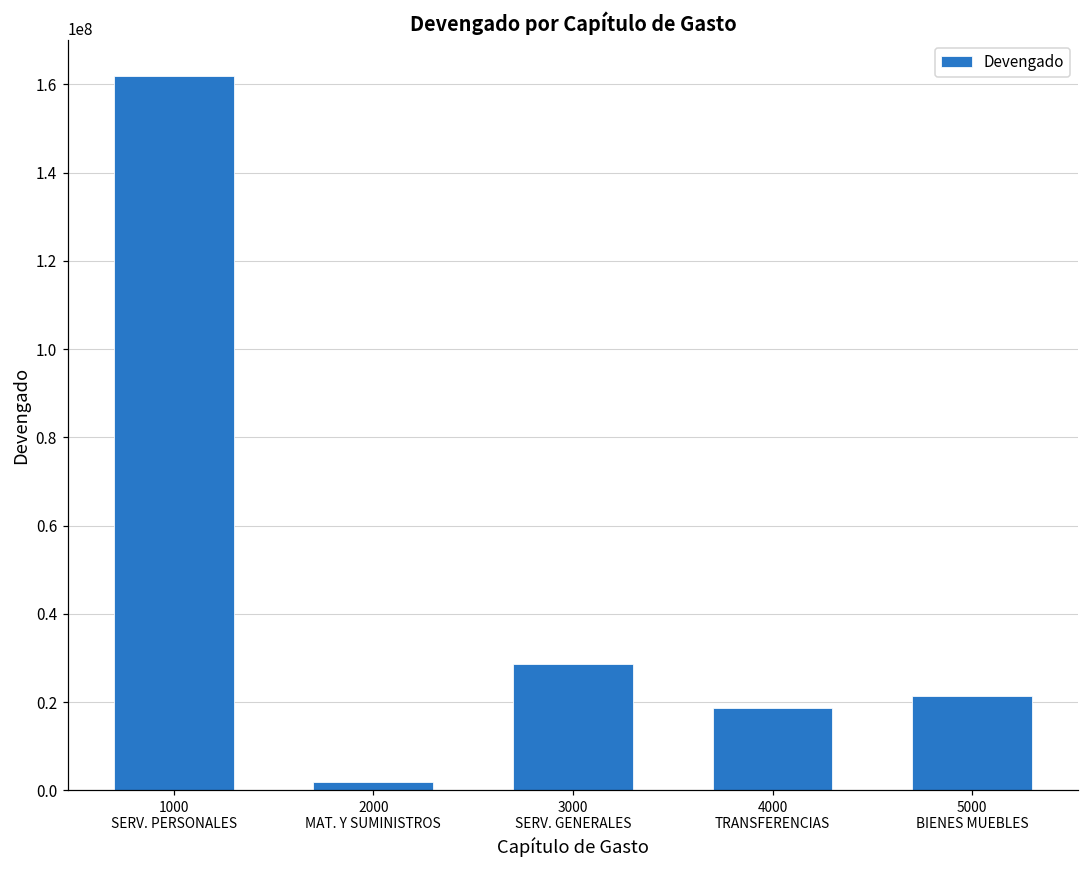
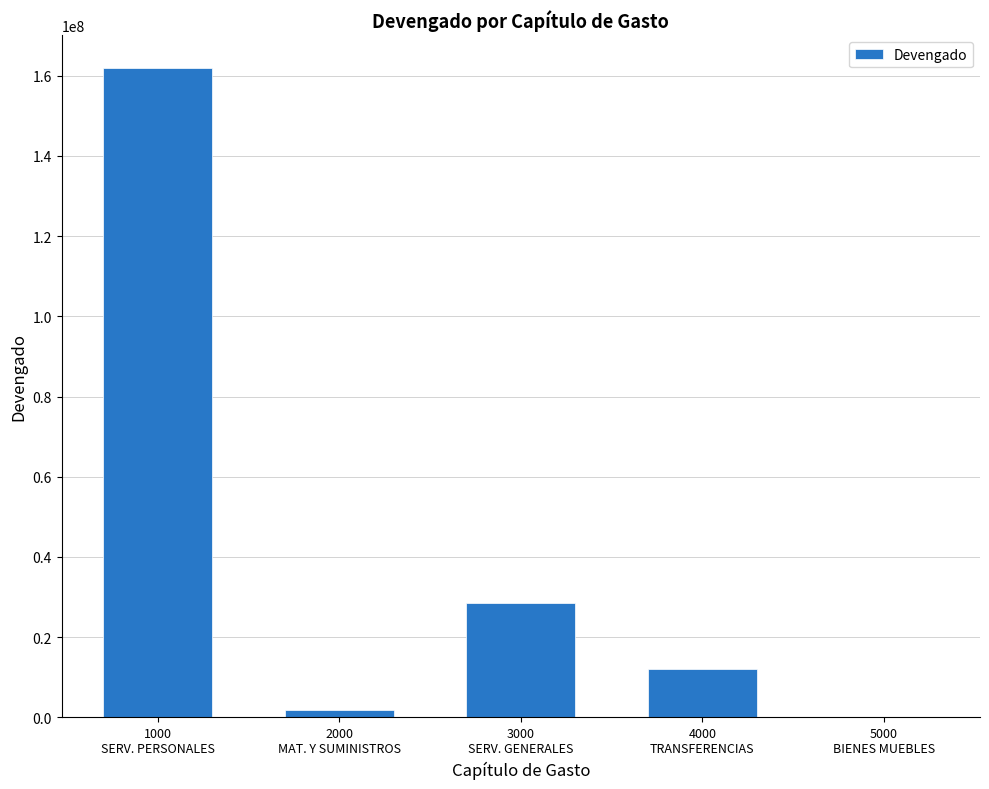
  {
    "1000 SERV. PERSONALES": 162000000,
    "2000 MAT. Y SUMINISTROS": 2000000,
    "3000 SERV. GENERALES": 29000000,
-   "4000 TRANSFERENCIAS": 19000000,
-   "5000 BIENES MUEBLES": 21000000
+   "4000 TRANSFERENCIAS": 12000000,
+   "5000 BIENES MUEBLES": 0
  }
